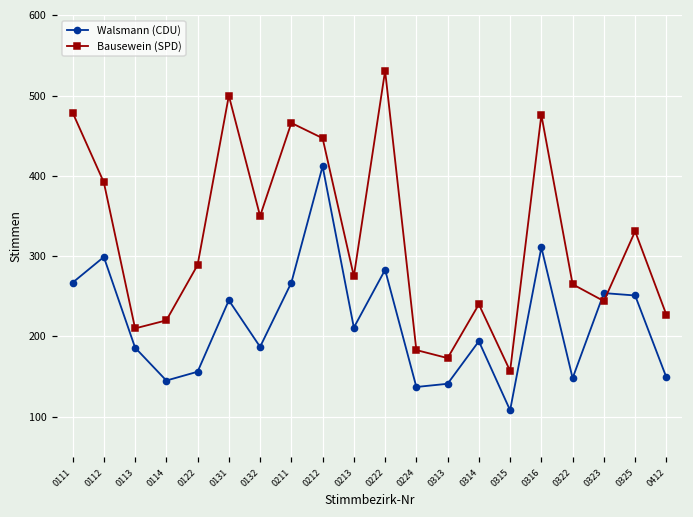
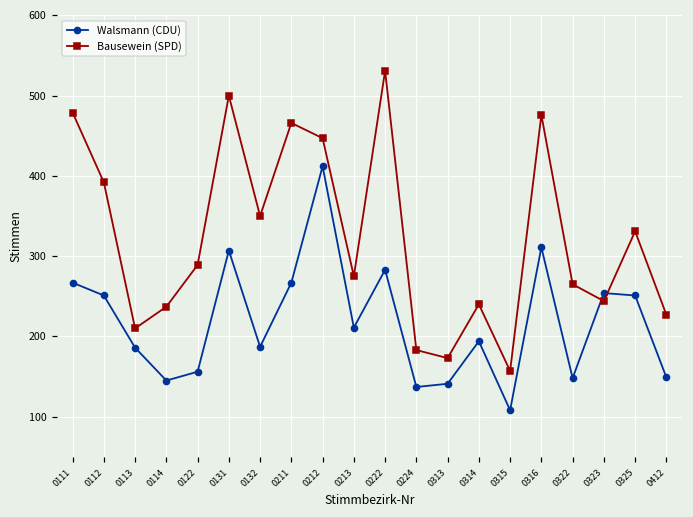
  {
    "Walsmann (CDU)": {
      "0111": 270,
-     "0112": 300,
+     "0112": 250,
      "0113": 190,
      "0114": 150,
      "0122": 160,
-     "0131": 250,
+     "0131": 310,
      "0132": 190,
      "0211": 270,
      "0212": 410,
      "0213": 210,
      "0222": 280,
      "0224": 140,
      "0313": 140,
      "0314": 190,
      "0315": 110,
      "0316": 310,
      "0322": 150,
      "0323": 250,
      "0325": 250,
      "0412": 150
    },
    "Bausewein (SPD)": {
      "0111": 480,
      "0112": 390,
      "0113": 210,
-     "0114": 220,
+     "0114": 240,
      "0122": 290,
      "0131": 500,
      "0132": 350,
      "0211": 470,
      "0212": 450,
      "0213": 280,
      "0222": 530,
      "0224": 180,
      "0313": 170,
      "0314": 240,
      "0315": 160,
      "0316": 480,
      "0322": 270,
      "0323": 240,
      "0325": 330,
      "0412": 230
    }
  }
